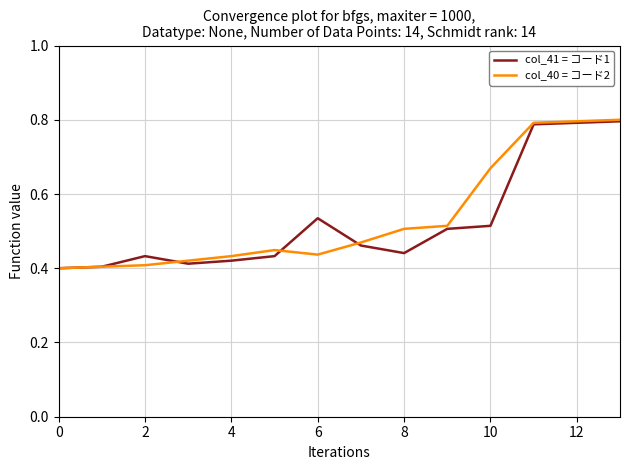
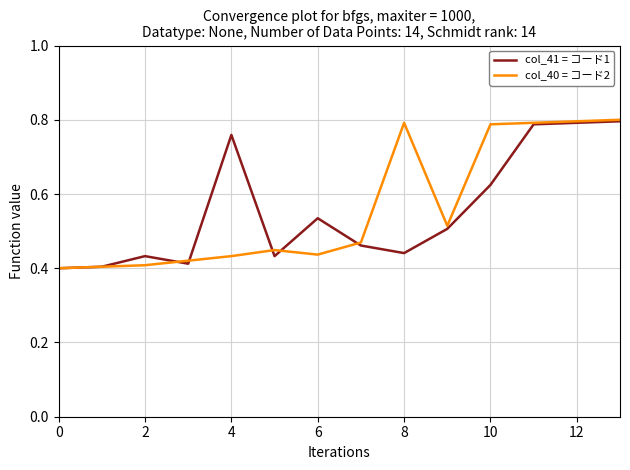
  {
    "col_41 = コード1": {
      "2": 0.43,
-     "4": 0.42,
+     "4": 0.76,
      "6": 0.53,
      "8": 0.44,
-     "10": 0.51
+     "10": 0.62
    },
    "col_40 = コード2": {
      "2": 0.41,
      "4": 0.43,
      "6": 0.44,
-     "8": 0.51,
-     "10": 0.67
+     "8": 0.79,
+     "10": 0.79
    }
  }
